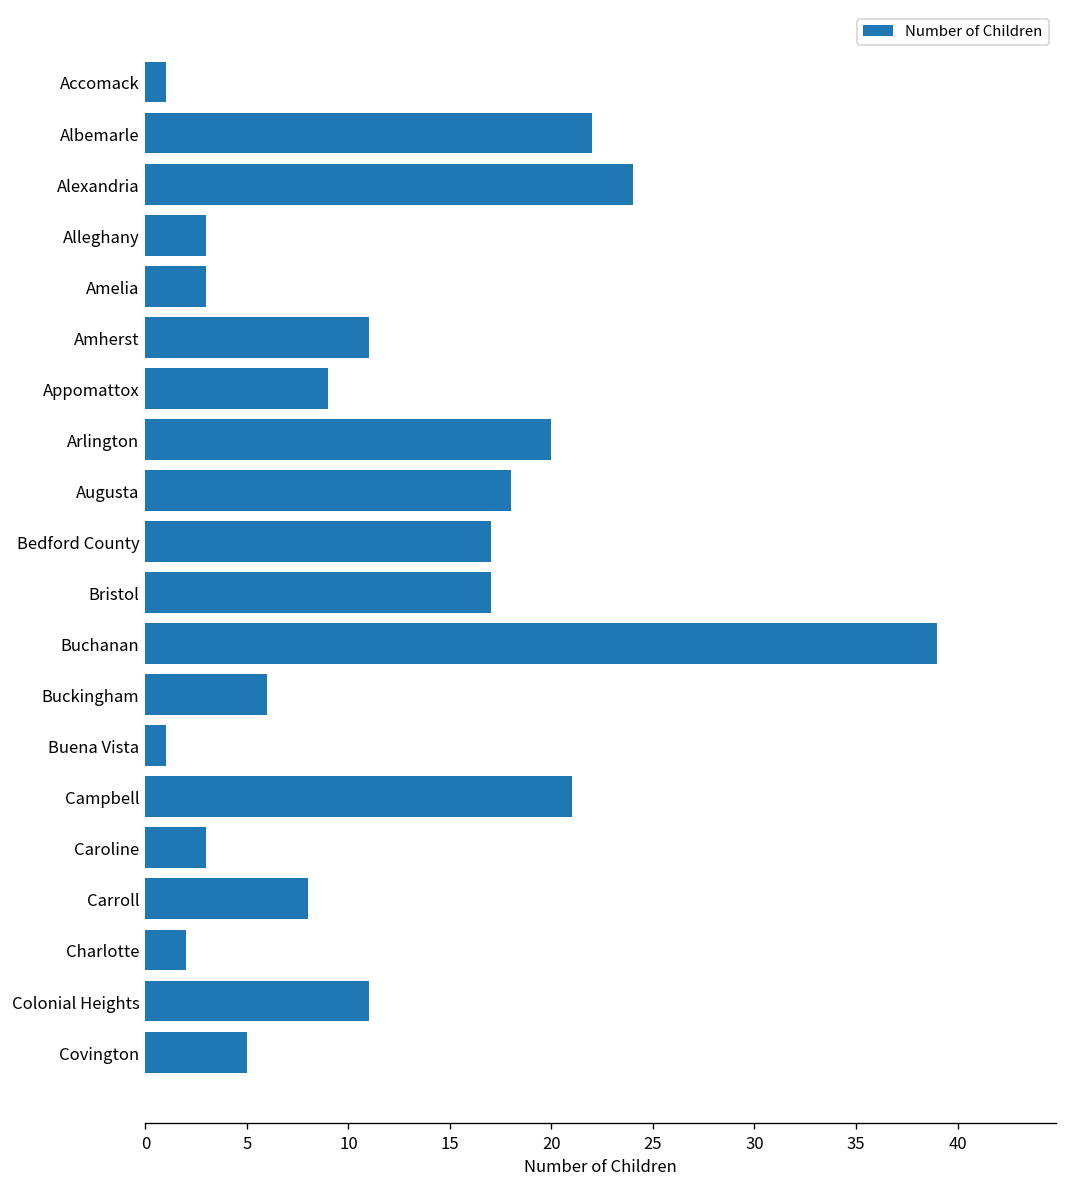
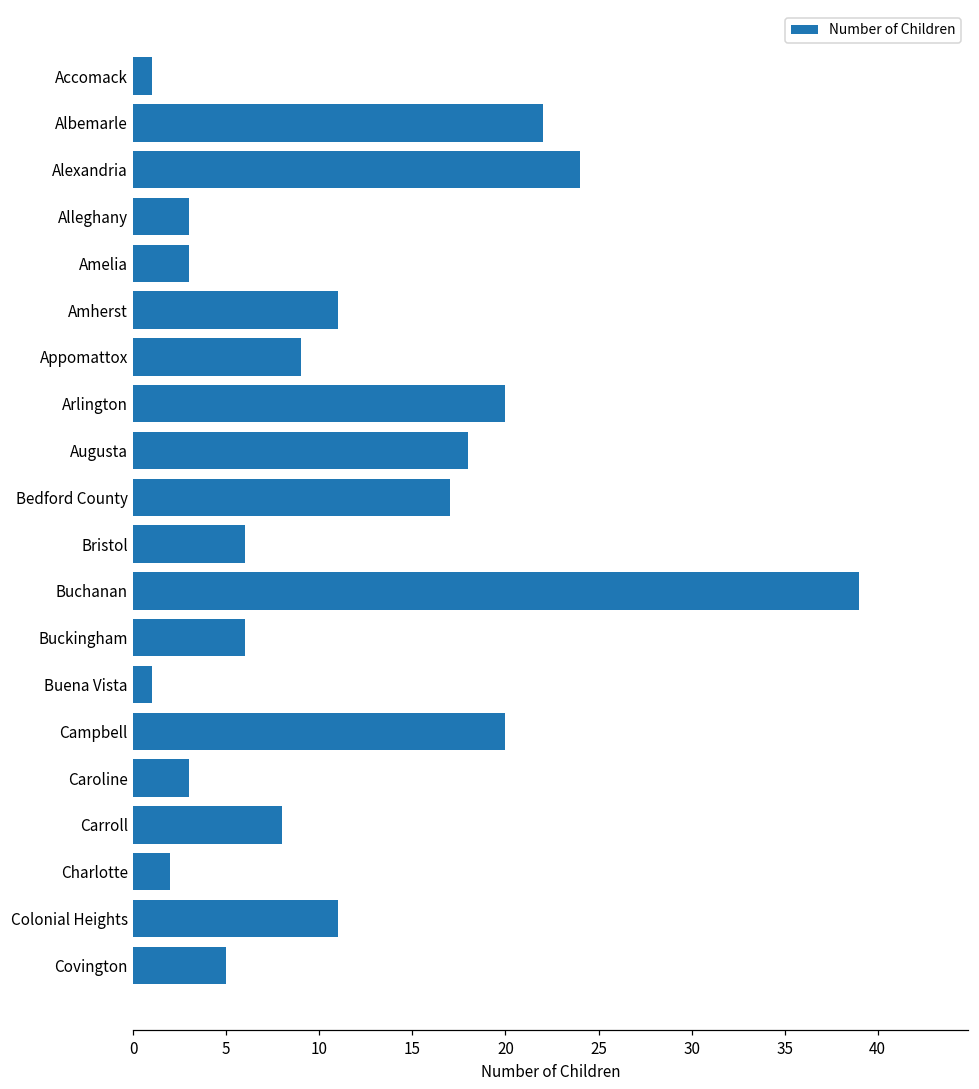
  {
    "Accomack": 1,
    "Albemarle": 22,
    "Alexandria": 24,
    "Alleghany": 3,
    "Amelia": 3,
    "Amherst": 11,
    "Appomattox": 9,
    "Arlington": 20,
    "Augusta": 18,
    "Bedford County": 17,
-   "Bristol": 17,
+   "Bristol": 6,
    "Buchanan": 39,
    "Buckingham": 6,
    "Buena Vista": 1,
-   "Campbell": 21,
+   "Campbell": 20,
    "Caroline": 3,
    "Carroll": 8,
    "Charlotte": 2,
    "Colonial Heights": 11,
    "Covington": 5
  }
